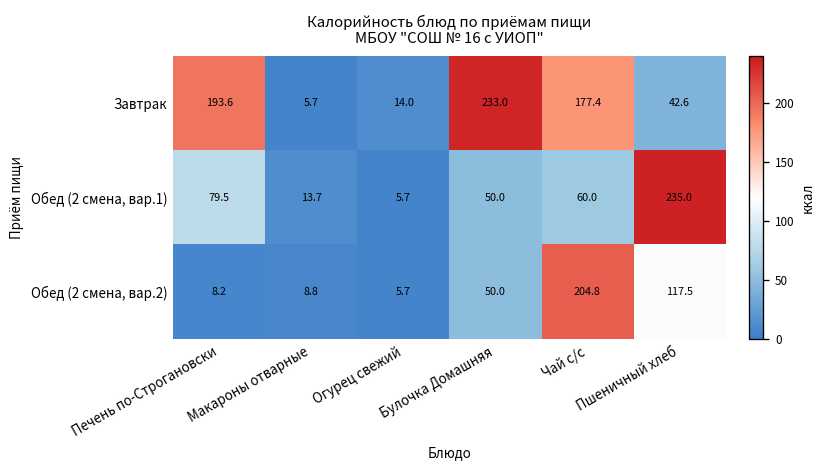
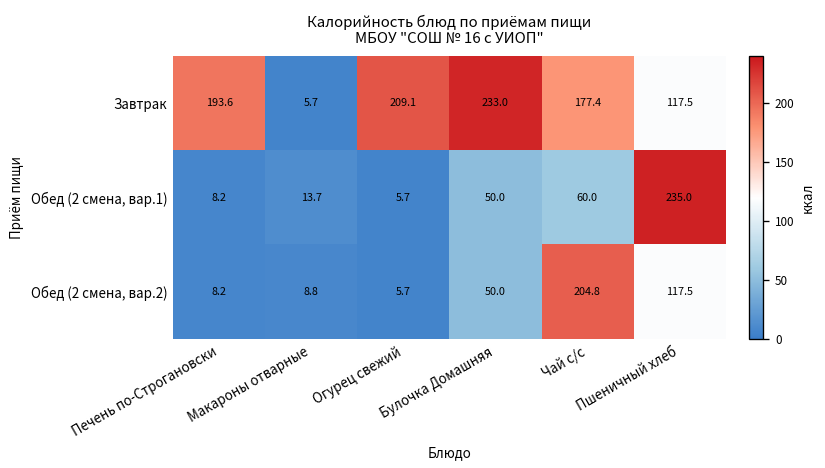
  {
    "Завтрак": {
      "Печень по-Строгановски": 193.6,
      "Макароны отварные": 5.7,
-     "Огурец свежий": 14.0,
+     "Огурец свежий": 209.1,
      "Булочка Домашняя": 233.0,
      "Чай с/с": 177.4,
-     "Пшеничный хлеб": 42.6
+     "Пшеничный хлеб": 117.5
    },
    "Обед (2 смена, вар.1)": {
-     "Печень по-Строгановски": 79.5,
+     "Печень по-Строгановски": 8.2,
      "Макароны отварные": 13.7,
      "Огурец свежий": 5.7,
      "Булочка Домашняя": 50.0,
      "Чай с/с": 60.0,
      "Пшеничный хлеб": 235.0
    },
    "Обед (2 смена, вар.2)": {
      "Печень по-Строгановски": 8.2,
      "Макароны отварные": 8.8,
      "Огурец свежий": 5.7,
      "Булочка Домашняя": 50.0,
      "Чай с/с": 204.8,
      "Пшеничный хлеб": 117.5
    }
  }
